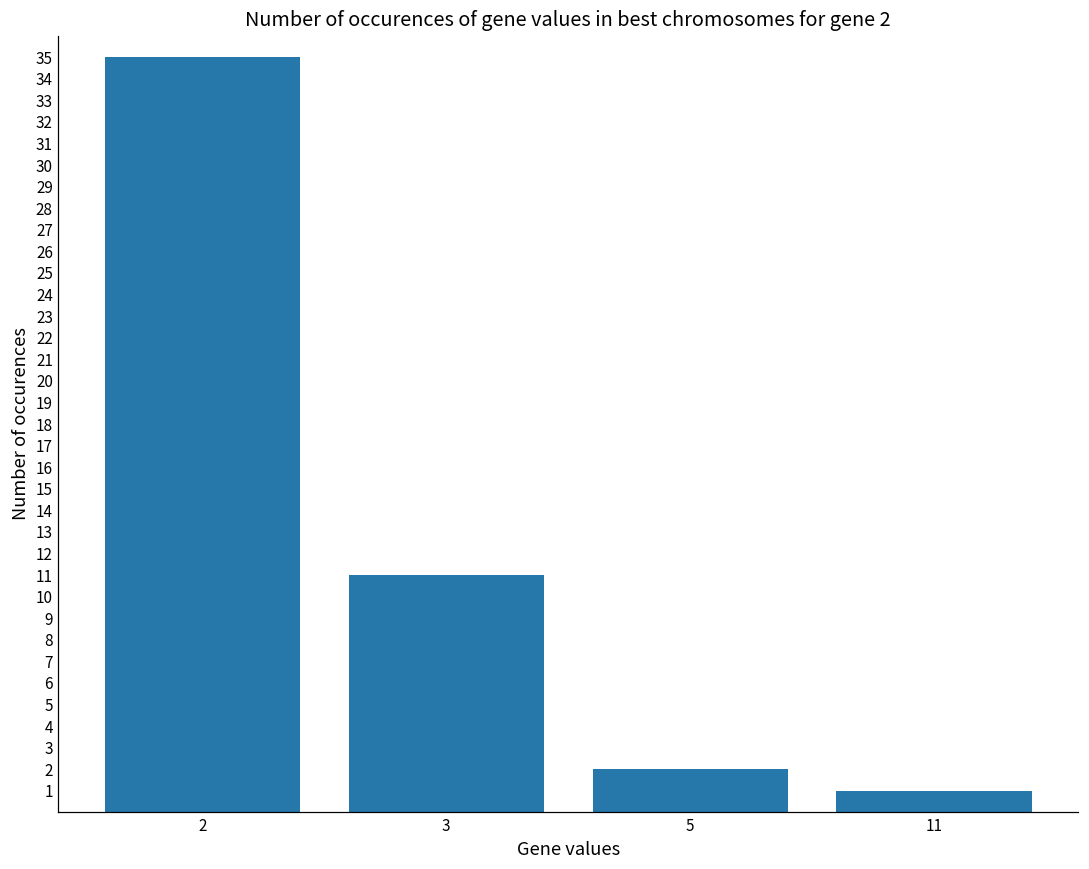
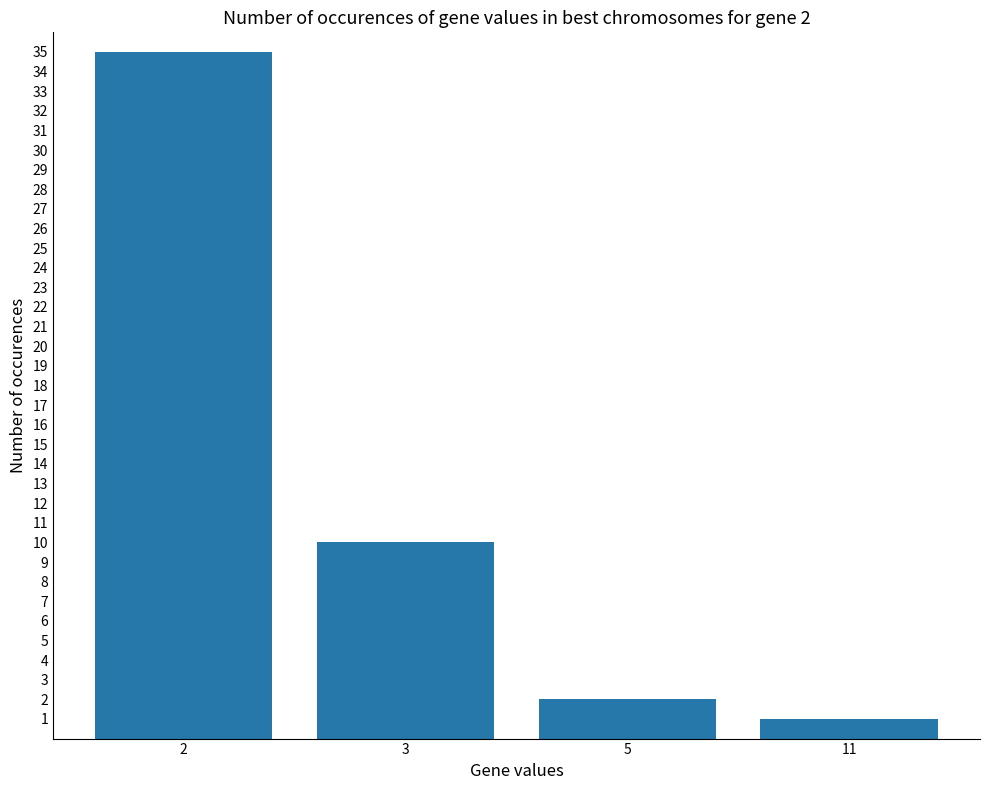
  {
    "2": 35,
-   "3": 11,
+   "3": 10,
    "5": 2,
    "11": 1
  }
